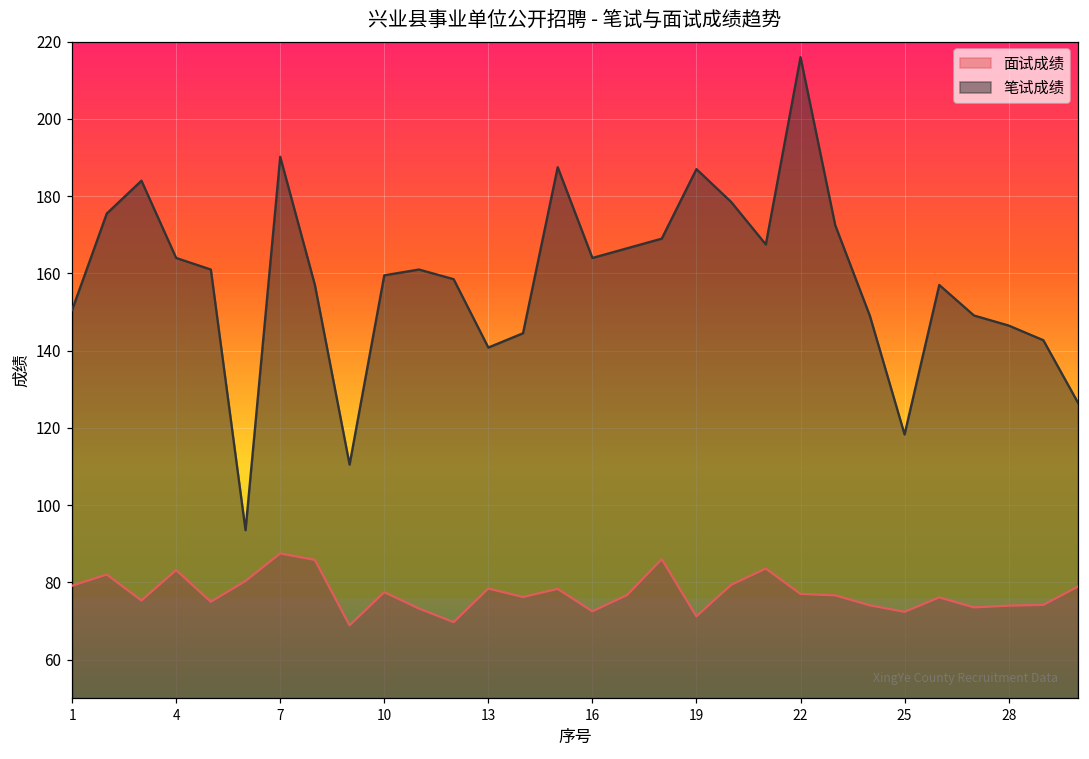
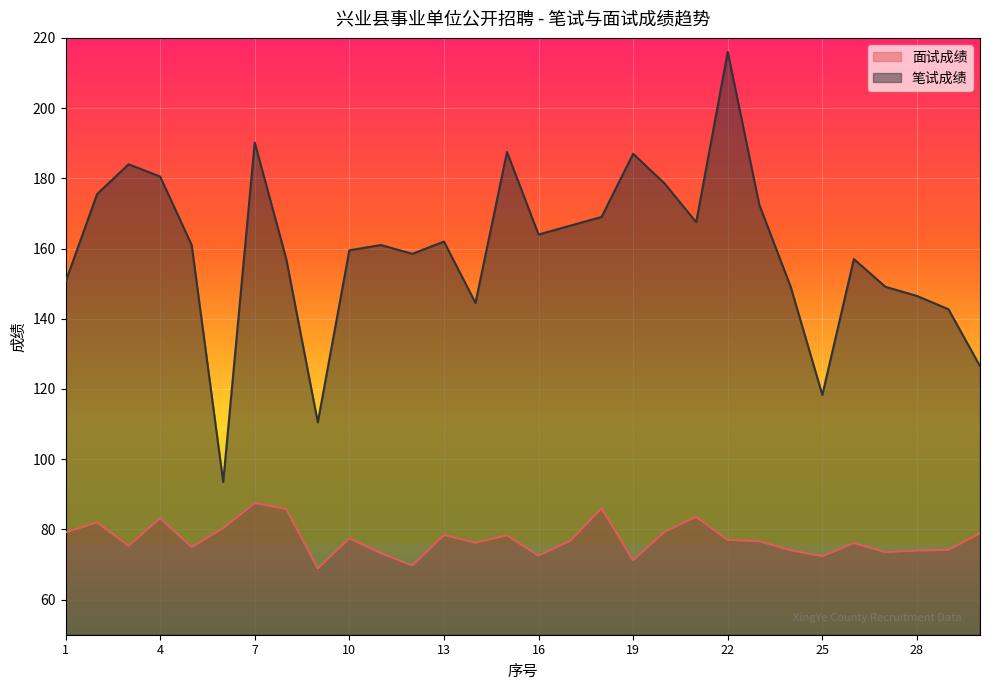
  {
    "面试成绩": {
      "1": 79,
      "4": 83,
      "7": 87,
      "10": 77,
      "13": 78,
      "16": 73,
      "19": 71,
      "22": 77,
      "25": 72,
      "28": 74
    },
    "笔试成绩": {
      "1": 151,
-     "4": 164,
+     "4": 181,
      "7": 190,
      "10": 160,
-     "13": 141,
+     "13": 162,
      "16": 164,
      "19": 187,
      "22": 216,
      "25": 118,
      "28": 147
    }
  }
